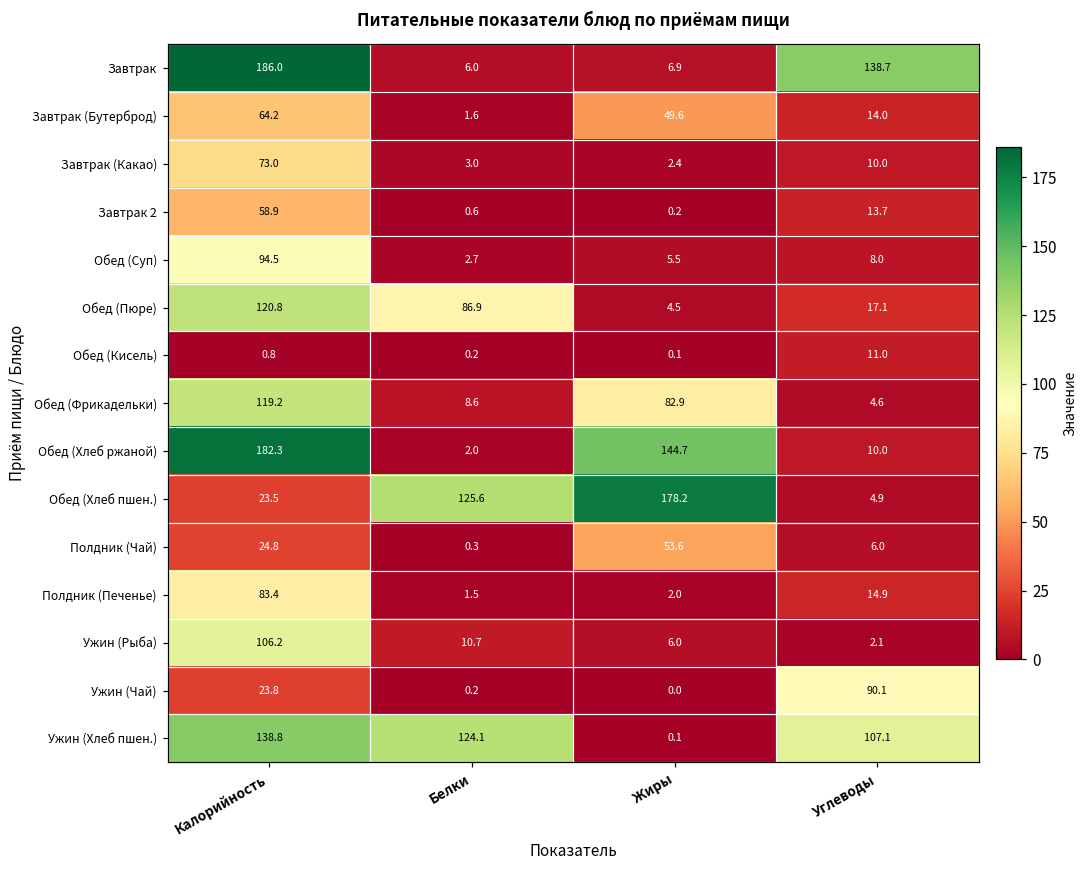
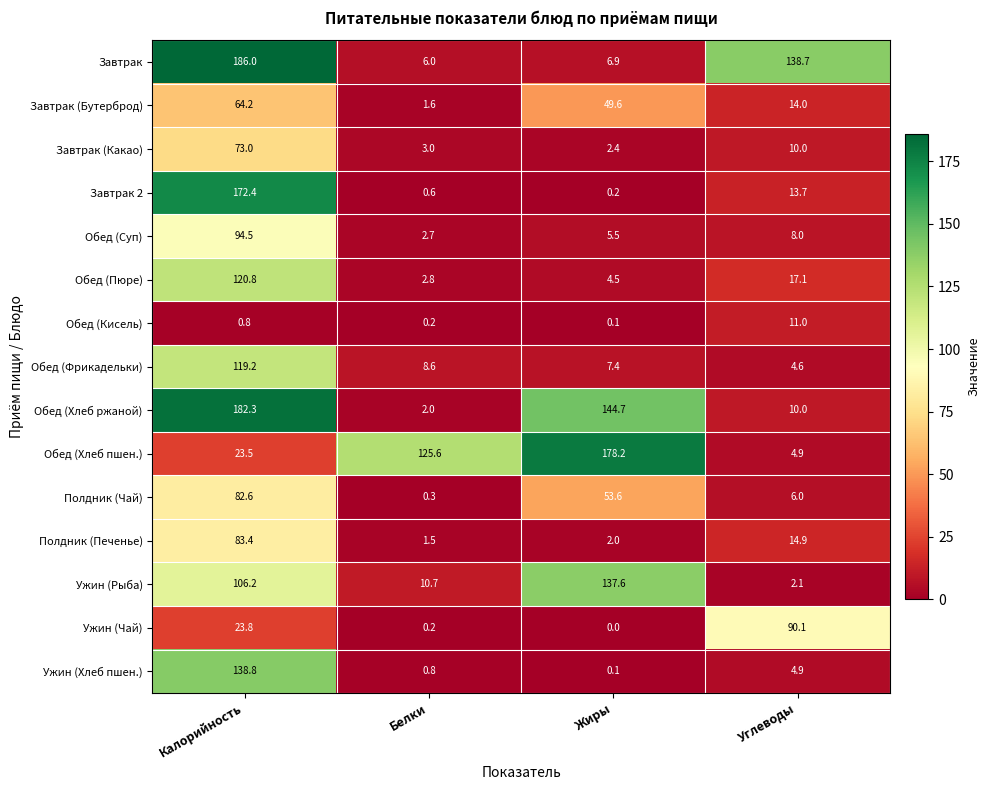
  {
    "Завтрак": {
      "Калорийность": 186.0,
      "Белки": 6.0,
      "Жиры": 6.9,
      "Углеводы": 138.7
    },
    "Завтрак (Бутерброд)": {
      "Калорийность": 64.2,
      "Белки": 1.6,
      "Жиры": 49.6,
      "Углеводы": 14.0
    },
    "Завтрак (Какао)": {
      "Калорийность": 73.0,
      "Белки": 3.0,
      "Жиры": 2.4,
      "Углеводы": 10.0
    },
    "Завтрак 2": {
-     "Калорийность": 58.9,
+     "Калорийность": 172.4,
      "Белки": 0.6,
      "Жиры": 0.2,
      "Углеводы": 13.7
    },
    "Обед (Суп)": {
      "Калорийность": 94.5,
      "Белки": 2.7,
      "Жиры": 5.5,
      "Углеводы": 8.0
    },
    "Обед (Пюре)": {
      "Калорийность": 120.8,
-     "Белки": 86.9,
+     "Белки": 2.8,
      "Жиры": 4.5,
      "Углеводы": 17.1
    },
    "Обед (Кисель)": {
      "Калорийность": 0.8,
      "Белки": 0.2,
      "Жиры": 0.1,
      "Углеводы": 11.0
    },
    "Обед (Фрикадельки)": {
      "Калорийность": 119.2,
      "Белки": 8.6,
-     "Жиры": 82.9,
+     "Жиры": 7.4,
      "Углеводы": 4.6
    },
    "Обед (Хлеб ржаной)": {
      "Калорийность": 182.3,
      "Белки": 2.0,
      "Жиры": 144.7,
      "Углеводы": 10.0
    },
    "Обед (Хлеб пшен.)": {
      "Калорийность": 23.5,
      "Белки": 125.6,
      "Жиры": 178.2,
      "Углеводы": 4.9
    },
    "Полдник (Чай)": {
-     "Калорийность": 24.8,
+     "Калорийность": 82.6,
      "Белки": 0.3,
      "Жиры": 53.6,
      "Углеводы": 6.0
    },
    "Полдник (Печенье)": {
      "Калорийность": 83.4,
      "Белки": 1.5,
      "Жиры": 2.0,
      "Углеводы": 14.9
    },
    "Ужин (Рыба)": {
      "Калорийность": 106.2,
      "Белки": 10.7,
-     "Жиры": 6.0,
+     "Жиры": 137.6,
      "Углеводы": 2.1
    },
    "Ужин (Чай)": {
      "Калорийность": 23.8,
      "Белки": 0.2,
      "Жиры": 0.0,
      "Углеводы": 90.1
    },
    "Ужин (Хлеб пшен.)": {
      "Калорийность": 138.8,
-     "Белки": 124.1,
+     "Белки": 0.8,
      "Жиры": 0.1,
-     "Углеводы": 107.1
+     "Углеводы": 4.9
    }
  }
